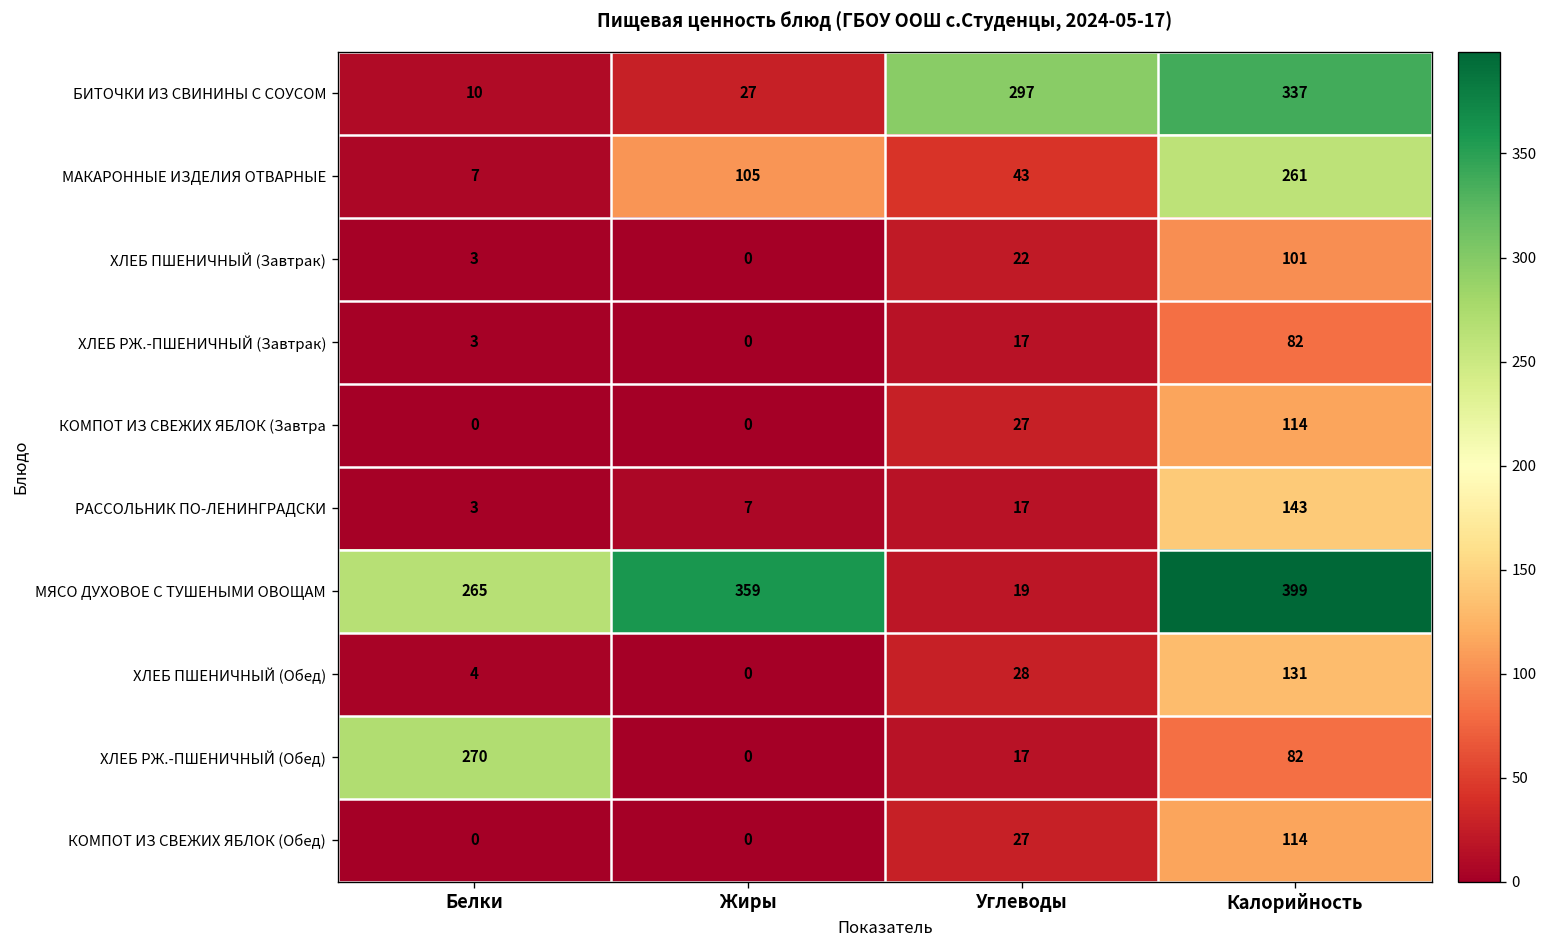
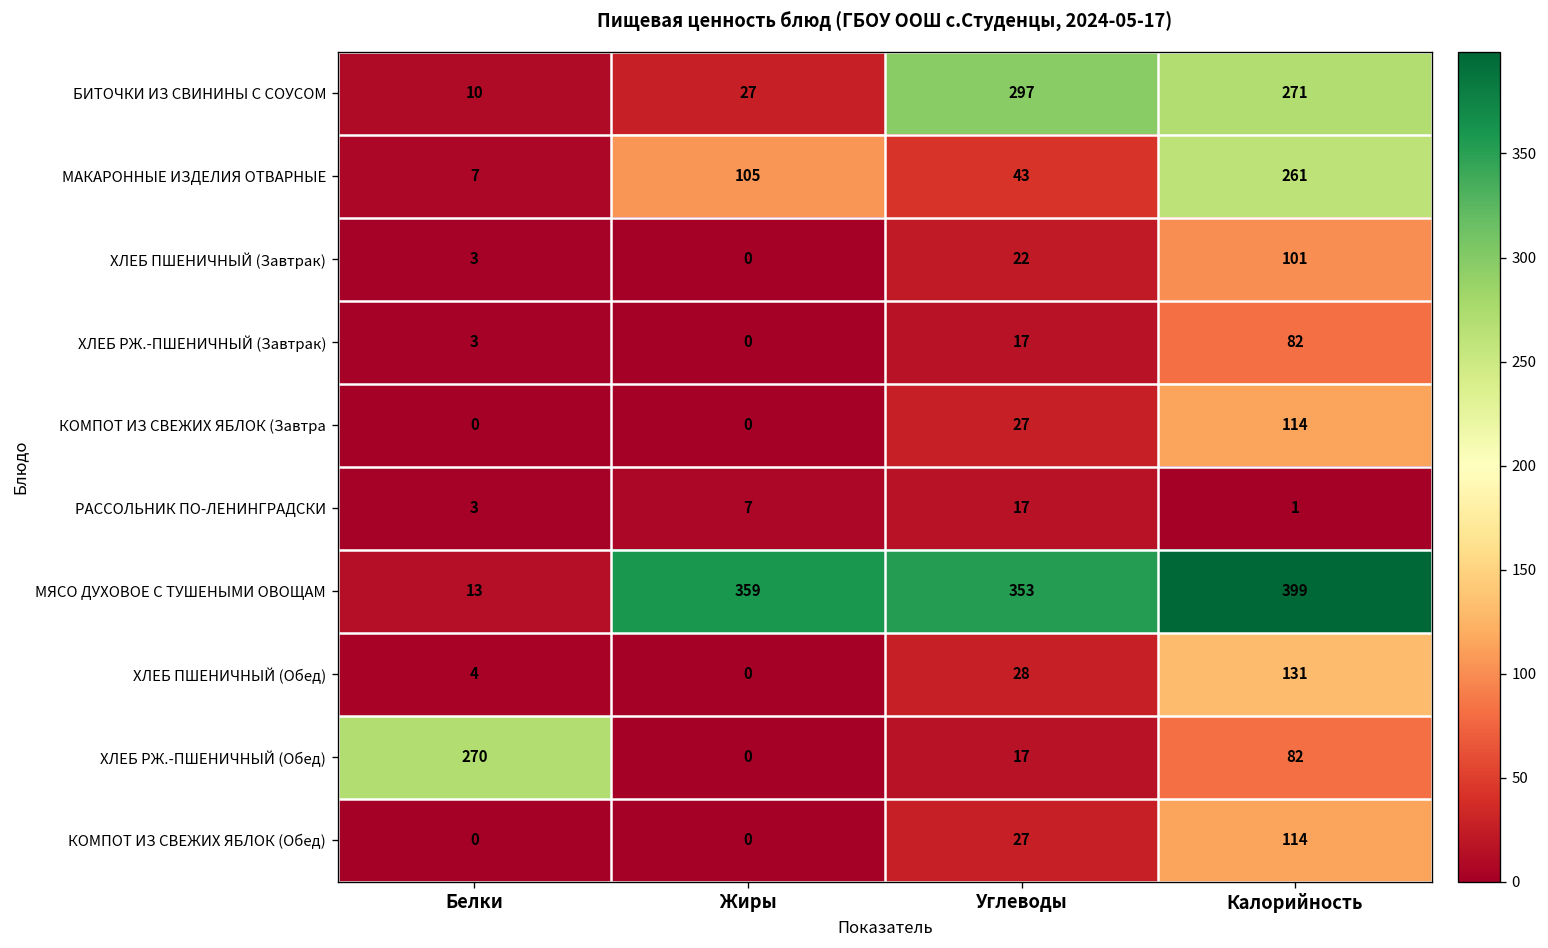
  {
    "БИТОЧКИ ИЗ СВИНИНЫ С СОУСОМ": {
      "Белки": 10,
      "Жиры": 27,
      "Углеводы": 297,
-     "Калорийность": 337
+     "Калорийность": 271
    },
    "МАКАРОННЫЕ ИЗДЕЛИЯ ОТВАРНЫЕ": {
      "Белки": 7,
      "Жиры": 105,
      "Углеводы": 43,
      "Калорийность": 261
    },
    "ХЛЕБ ПШЕНИЧНЫЙ (Завтрак)": {
      "Белки": 3,
      "Жиры": 0,
      "Углеводы": 22,
      "Калорийность": 101
    },
    "ХЛЕБ РЖ.-ПШЕНИЧНЫЙ (Завтрак)": {
      "Белки": 3,
      "Жиры": 0,
      "Углеводы": 17,
      "Калорийность": 82
    },
    "КОМПОТ ИЗ СВЕЖИХ ЯБЛОК (Завтра": {
      "Белки": 0,
      "Жиры": 0,
      "Углеводы": 27,
      "Калорийность": 114
    },
    "РАССОЛЬНИК ПО-ЛЕНИНГРАДСКИ": {
      "Белки": 3,
      "Жиры": 7,
      "Углеводы": 17,
-     "Калорийность": 143
+     "Калорийность": 1
    },
    "МЯСО ДУХОВОЕ С ТУШЕНЫМИ ОВОЩАМ": {
-     "Белки": 265,
+     "Белки": 13,
      "Жиры": 359,
-     "Углеводы": 19,
+     "Углеводы": 353,
      "Калорийность": 399
    },
    "ХЛЕБ ПШЕНИЧНЫЙ (Обед)": {
      "Белки": 4,
      "Жиры": 0,
      "Углеводы": 28,
      "Калорийность": 131
    },
    "ХЛЕБ РЖ.-ПШЕНИЧНЫЙ (Обед)": {
      "Белки": 270,
      "Жиры": 0,
      "Углеводы": 17,
      "Калорийность": 82
    },
    "КОМПОТ ИЗ СВЕЖИХ ЯБЛОК (Обед)": {
      "Белки": 0,
      "Жиры": 0,
      "Углеводы": 27,
      "Калорийность": 114
    }
  }
